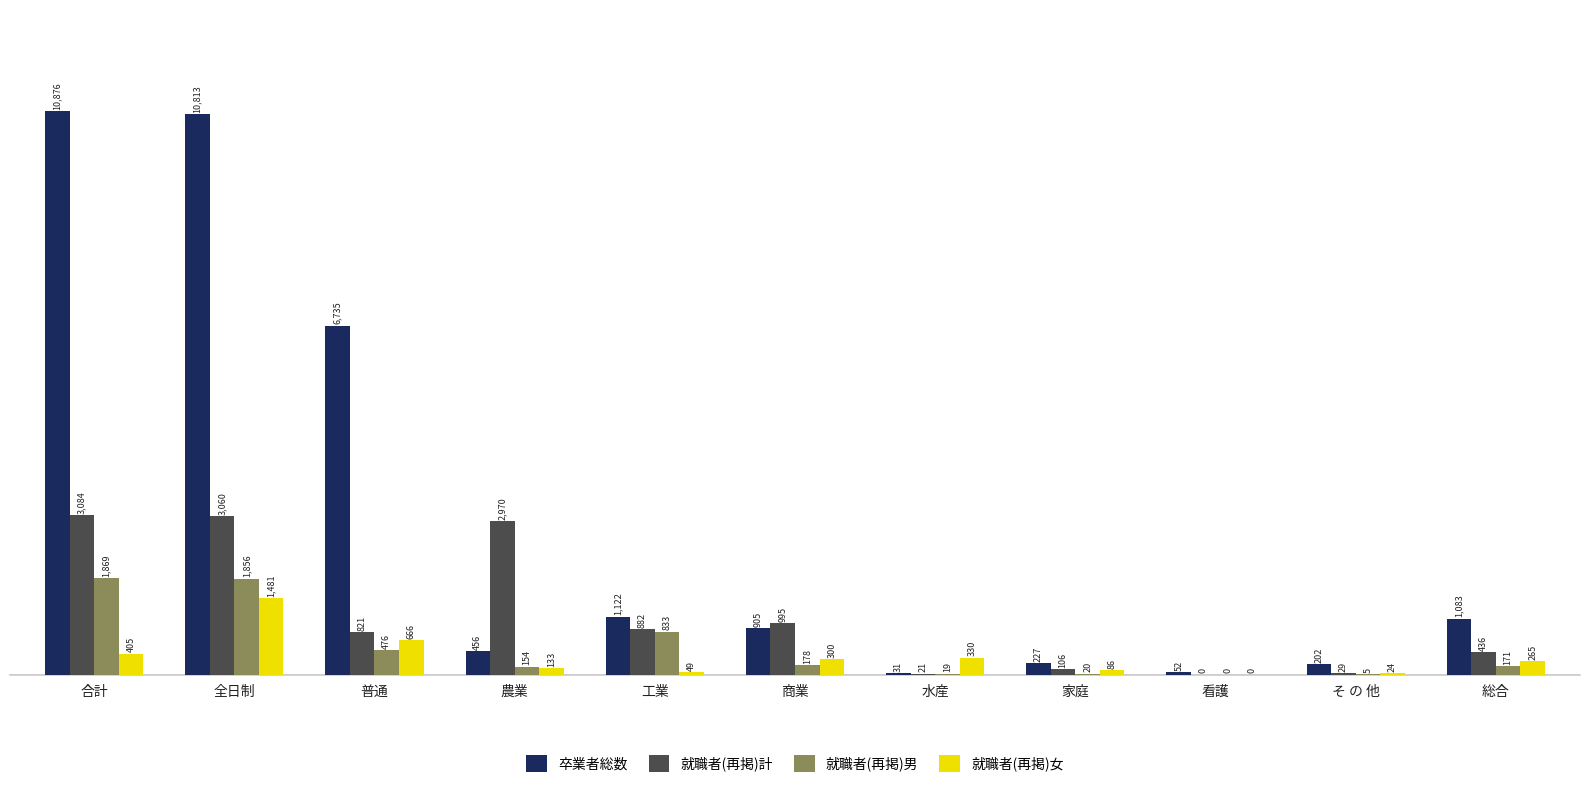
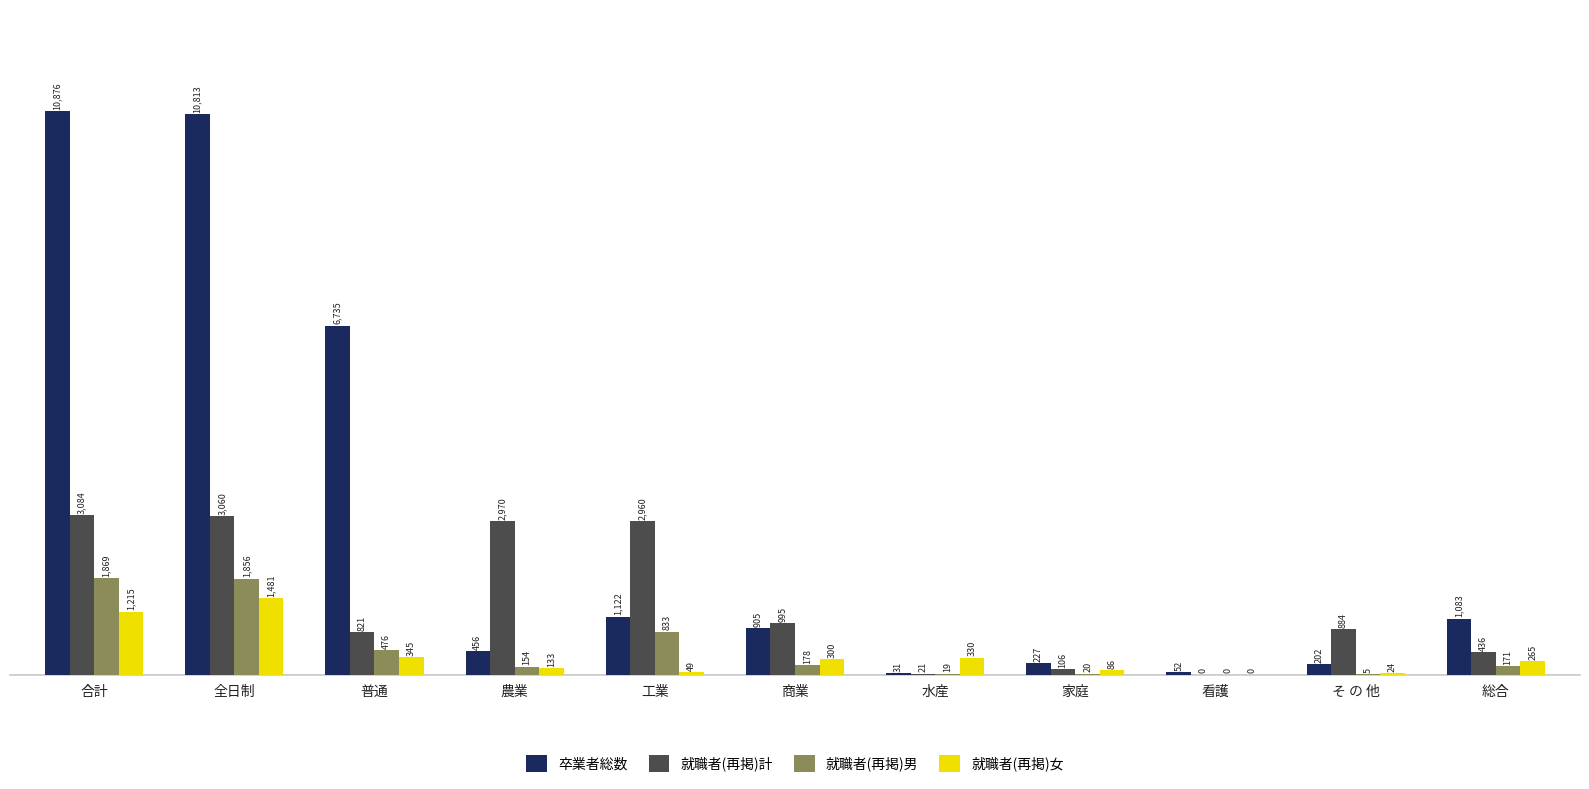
  {
    "卒業者総数": {
      "合計": "10,876",
      "全日制": "10,813",
      "普通": "6,735",
      "農業": "456",
      "工業": "1,122",
      "商業": "905",
      "水産": "31",
      "家庭": "227",
      "看護": "52",
      "そ の 他": "202",
      "総合": "1,083"
    },
    "就職者(再掲)計": {
      "合計": "3,084",
      "全日制": "3,060",
      "普通": "821",
      "農業": "2,970",
-     "工業": "882",
+     "工業": "2,960",
      "商業": "995",
      "水産": "21",
      "家庭": "106",
      "看護": "0",
-     "そ の 他": "29",
+     "そ の 他": "884",
      "総合": "436"
    },
    "就職者(再掲)男": {
      "合計": "1,869",
      "全日制": "1,856",
      "普通": "476",
      "農業": "154",
      "工業": "833",
      "商業": "178",
      "水産": "19",
      "家庭": "20",
      "看護": "0",
      "そ の 他": "5",
      "総合": "171"
    },
    "就職者(再掲)女": {
-     "合計": "405",
+     "合計": "1,215",
      "全日制": "1,481",
-     "普通": "666",
+     "普通": "345",
      "農業": "133",
      "工業": "49",
      "商業": "300",
      "水産": "330",
      "家庭": "86",
      "看護": "0",
      "そ の 他": "24",
      "総合": "265"
    }
  }
